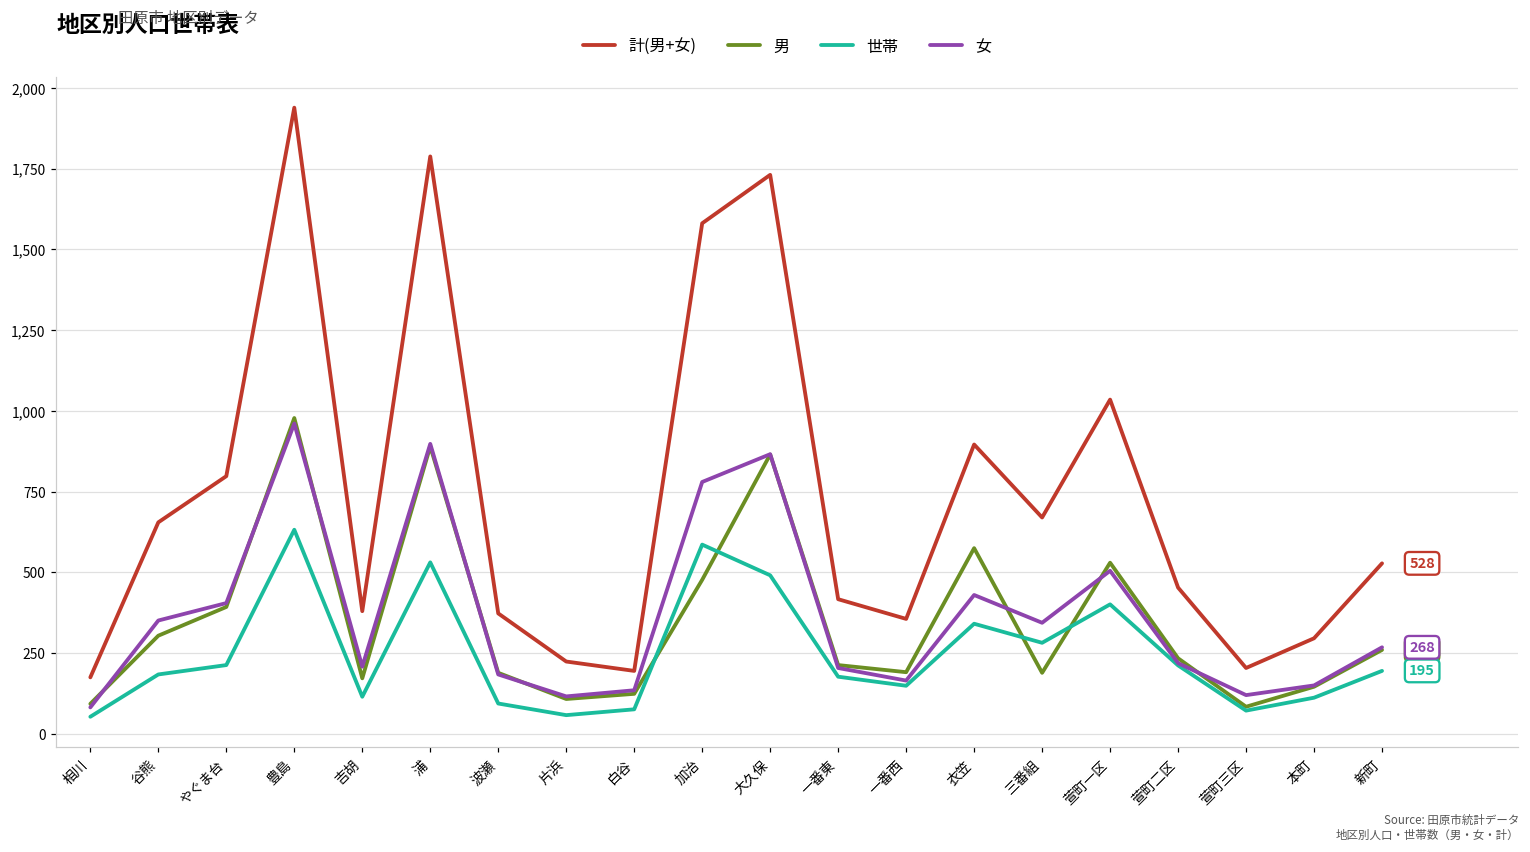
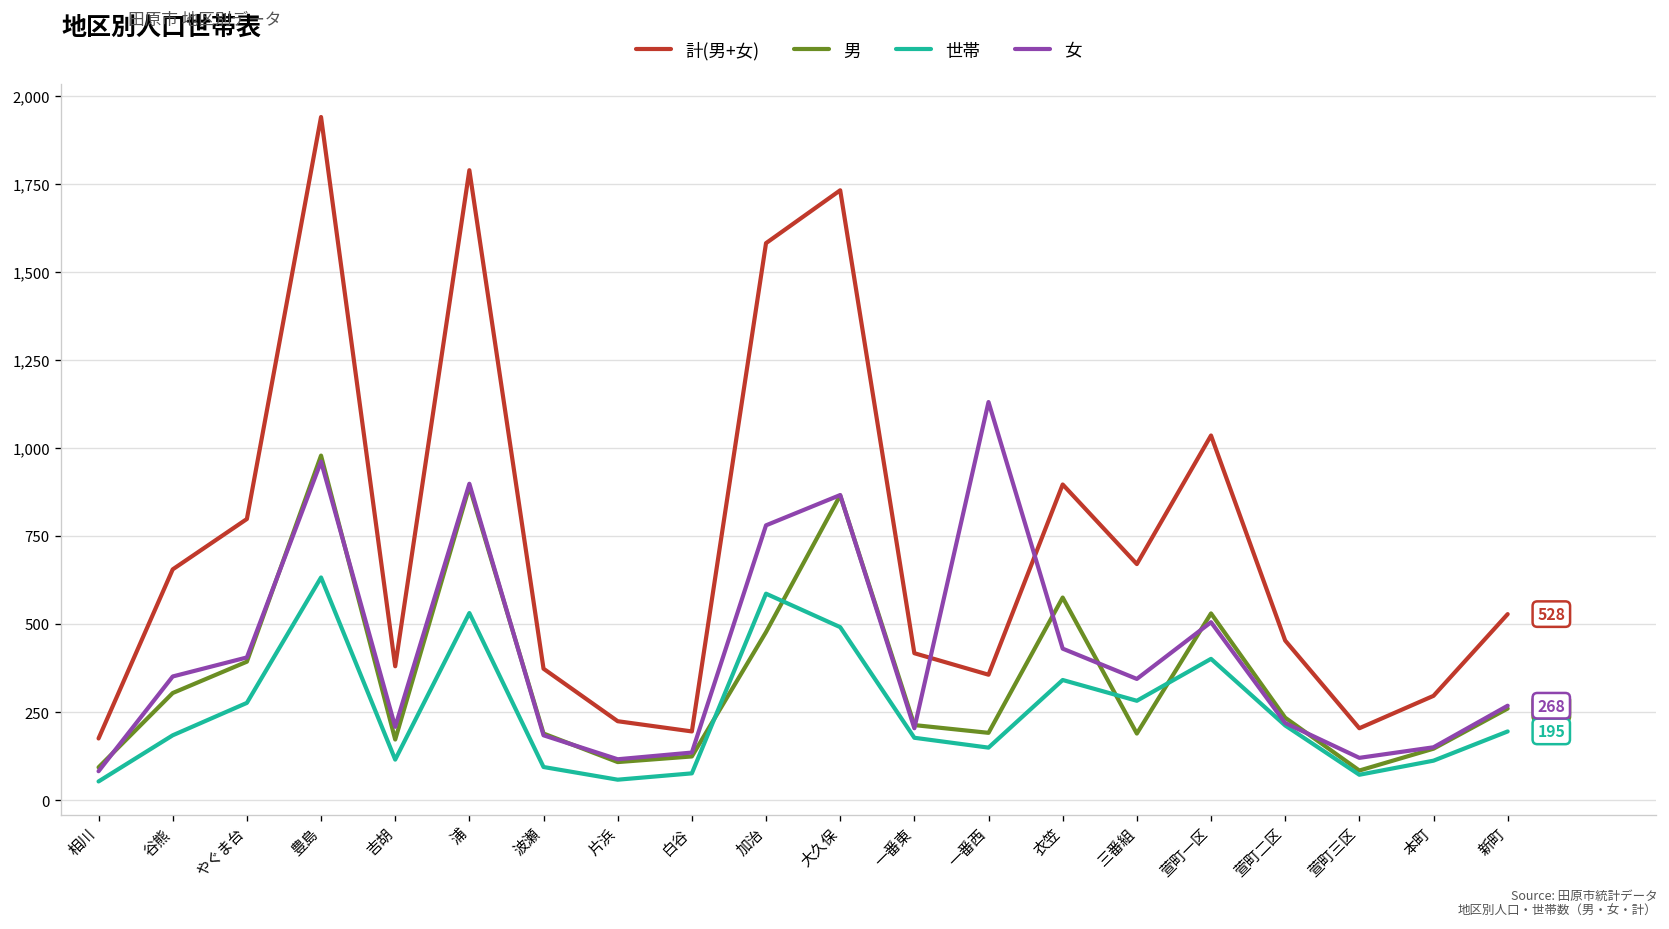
  {
    "計(男+女)": {
      "相川": "180",
      "谷熊": "660",
      "やぐま台": "800",
      "豊島": "1,940",
      "吉胡": "380",
      "浦": "1,790",
      "波瀬": "370",
      "片浜": "220",
      "白谷": "200",
      "加治": "1,580",
      "大久保": "1,730",
      "一番東": "420",
      "一番西": "360",
      "衣笠": "900",
      "三番組": "670",
      "萱町一区": "1,040",
      "萱町二区": "450",
      "萱町三区": "200",
      "本町": "300"
    },
    "男": {
      "相川": "90",
      "谷熊": "300",
      "やぐま台": "390",
      "豊島": "980",
      "吉胡": "170",
      "白谷": "120",
      "加治": "480",
      "一番東": "210",
      "一番西": "190",
      "衣笠": "580",
      "三番組": "190",
      "萱町一区": "530",
      "萱町二区": "230",
      "萱町三区": "80"
    },
    "世帯": {
      "相川": "50",
      "谷熊": "180",
-     "やぐま台": "210",
+     "やぐま台": "280",
      "豊島": "630",
      "吉胡": "120",
      "浦": "530",
      "波瀬": "90",
      "片浜": "60",
      "白谷": "80",
      "加治": "590",
      "大久保": "490",
      "一番東": "180",
      "一番西": "150",
      "衣笠": "340",
      "三番組": "280",
      "萱町一区": "400",
      "萱町三区": "70",
      "本町": "110"
    },
    "女": {
      "相川": "80",
      "谷熊": "350",
      "やぐま台": "410",
      "豊島": "960",
      "吉胡": "210",
      "白谷": "140",
      "加治": "780",
      "一番東": "200",
-     "一番西": "170",
+     "一番西": "1,130",
      "衣笠": "430",
      "三番組": "340",
      "萱町一区": "510",
      "萱町三区": "120"
    }
  }
